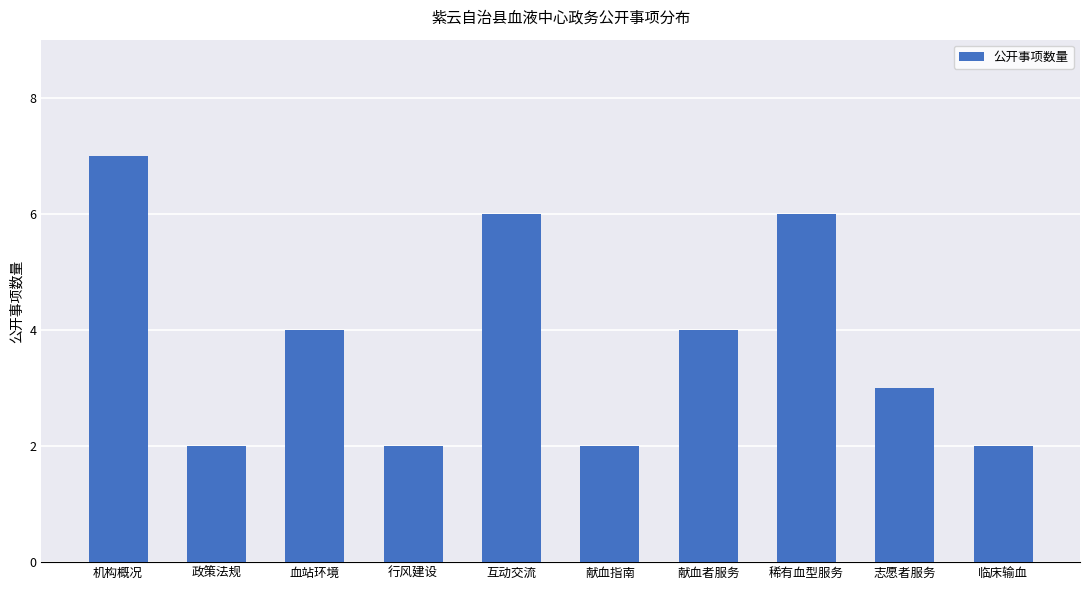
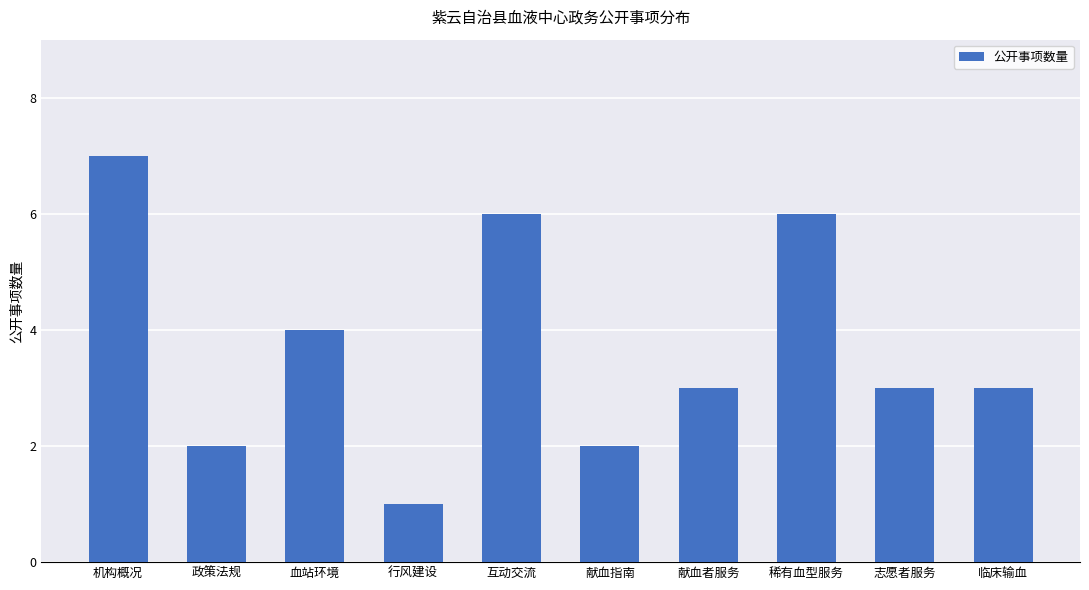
  {
    "机构概况": 7,
    "政策法规": 2,
    "血站环境": 4,
-   "行风建设": 2,
+   "行风建设": 1,
    "互动交流": 6,
    "献血指南": 2,
-   "献血者服务": 4,
+   "献血者服务": 3,
    "稀有血型服务": 6,
    "志愿者服务": 3,
-   "临床输血": 2
+   "临床输血": 3
  }
